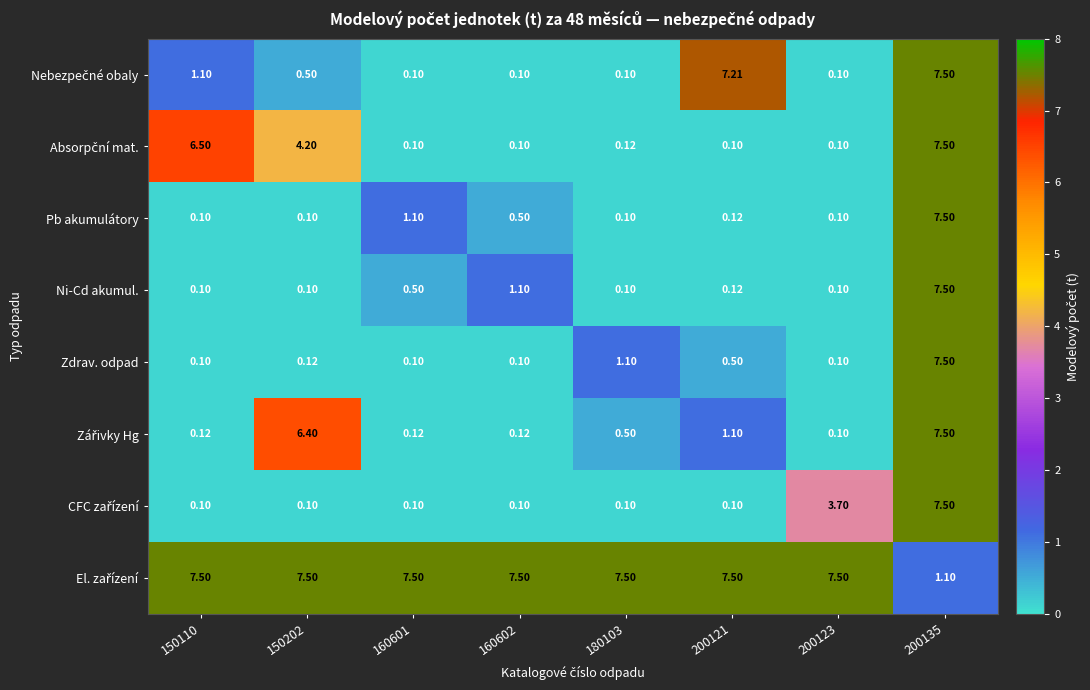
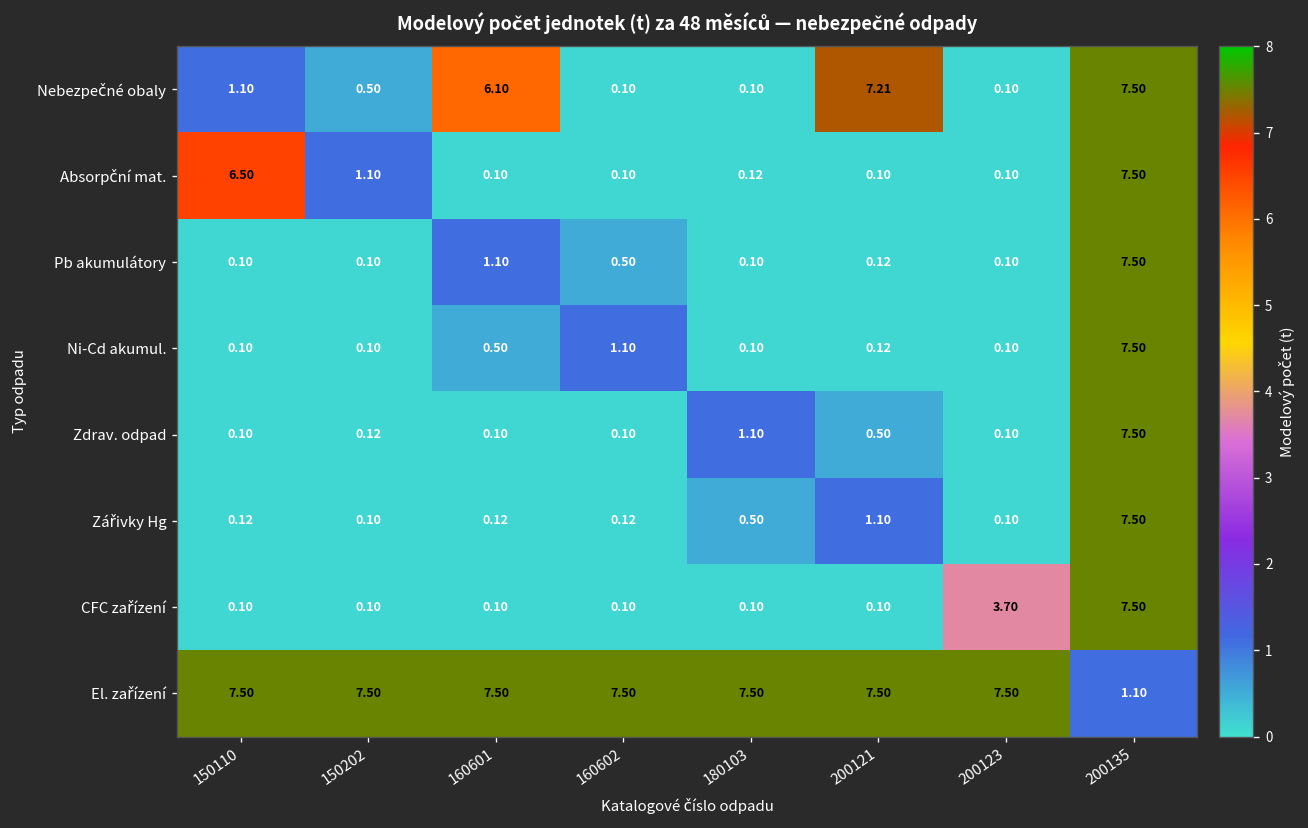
  {
    "Nebezpečné obaly": {
      "150110": 1.10,
      "150202": 0.50,
-     "160601": 0.10,
+     "160601": 6.10,
      "160602": 0.10,
      "180103": 0.10,
      "200121": 7.21,
      "200123": 0.10,
      "200135": 7.50
    },
    "Absorpční mat.": {
      "150110": 6.50,
-     "150202": 4.20,
+     "150202": 1.10,
      "160601": 0.10,
      "160602": 0.10,
      "180103": 0.12,
      "200121": 0.10,
      "200123": 0.10,
      "200135": 7.50
    },
    "Pb akumulátory": {
      "150110": 0.10,
      "150202": 0.10,
      "160601": 1.10,
      "160602": 0.50,
      "180103": 0.10,
      "200121": 0.12,
      "200123": 0.10,
      "200135": 7.50
    },
    "Ni-Cd akumul.": {
      "150110": 0.10,
      "150202": 0.10,
      "160601": 0.50,
      "160602": 1.10,
      "180103": 0.10,
      "200121": 0.12,
      "200123": 0.10,
      "200135": 7.50
    },
    "Zdrav. odpad": {
      "150110": 0.10,
      "150202": 0.12,
      "160601": 0.10,
      "160602": 0.10,
      "180103": 1.10,
      "200121": 0.50,
      "200123": 0.10,
      "200135": 7.50
    },
    "Zářivky Hg": {
      "150110": 0.12,
-     "150202": 6.40,
+     "150202": 0.10,
      "160601": 0.12,
      "160602": 0.12,
      "180103": 0.50,
      "200121": 1.10,
      "200123": 0.10,
      "200135": 7.50
    },
    "CFC zařízení": {
      "150110": 0.10,
      "150202": 0.10,
      "160601": 0.10,
      "160602": 0.10,
      "180103": 0.10,
      "200121": 0.10,
      "200123": 3.70,
      "200135": 7.50
    },
    "El. zařízení": {
      "150110": 7.50,
      "150202": 7.50,
      "160601": 7.50,
      "160602": 7.50,
      "180103": 7.50,
      "200121": 7.50,
      "200123": 7.50,
      "200135": 1.10
    }
  }
